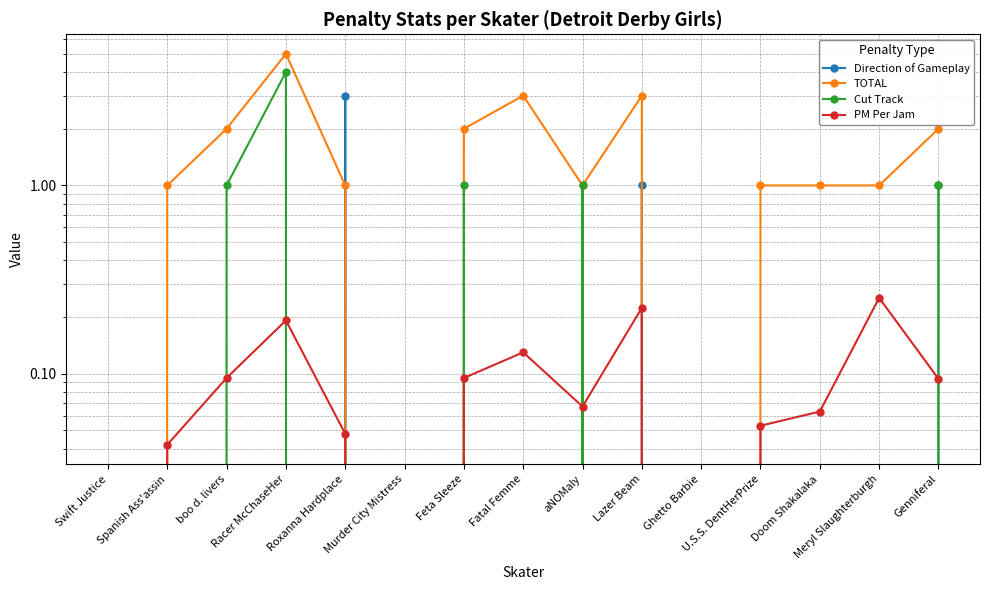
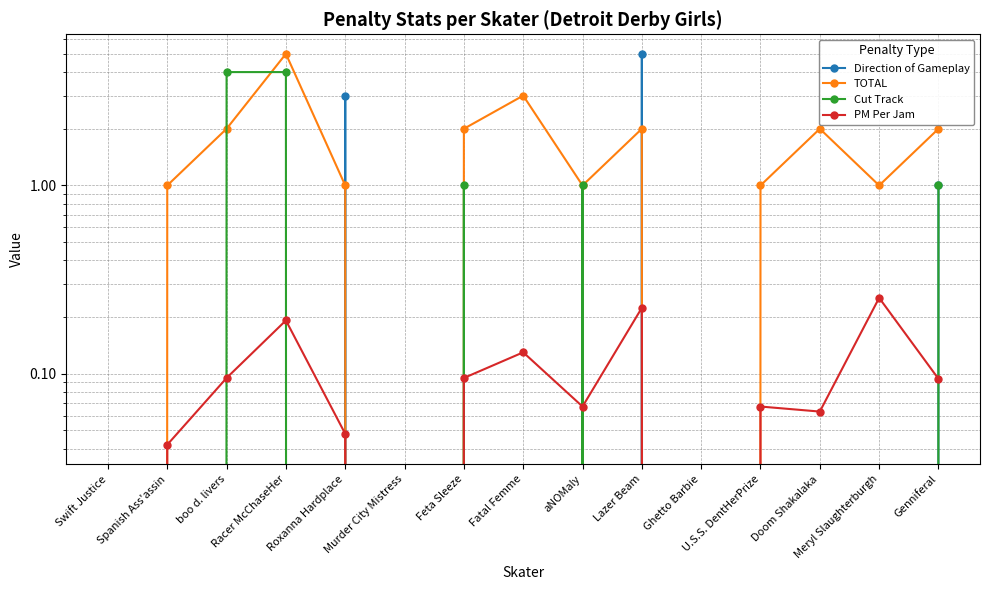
  {
    "Direction of Gameplay": {
      "Roxanna Hardplace": 3,
-     "Lazer Beam": 1
+     "Lazer Beam": 5
    },
    "TOTAL": {
      "Spanish Ass'assin": 1,
      "boo d. livers": 2,
      "Racer McChaseHer": 5,
      "Roxanna Hardplace": 1,
      "Feta Sleeze": 2,
      "Fatal Femme": 3,
-     "Lazer Beam": 3,
+     "Lazer Beam": 2,
      "U.S.S. DentHerPrize": 1,
-     "Doom Shakalaka": 1,
+     "Doom Shakalaka": 2,
      "Meryl Slaughterburgh": 1,
      "Genniferal": 2
    },
    "Cut Track": {
-     "boo d. livers": 1,
+     "boo d. livers": 4,
      "Racer McChaseHer": 4,
      "Feta Sleeze": 1
    },
    "PM Per Jam": {
      "Spanish Ass'assin": 0.042,
      "boo d. livers": 0.10,
      "Racer McChaseHer": 0.19,
      "Roxanna Hardplace": 0.048,
      "Feta Sleeze": 0.10,
      "Fatal Femme": 0.13,
      "aNOMaly": 0.067,
      "Lazer Beam": 0.22,
-     "U.S.S. DentHerPrize": 0.053,
+     "U.S.S. DentHerPrize": 0.067,
      "Doom Shakalaka": 0.063,
      "Meryl Slaughterburgh": 0.25,
      "Genniferal": 0.09
    }
  }
